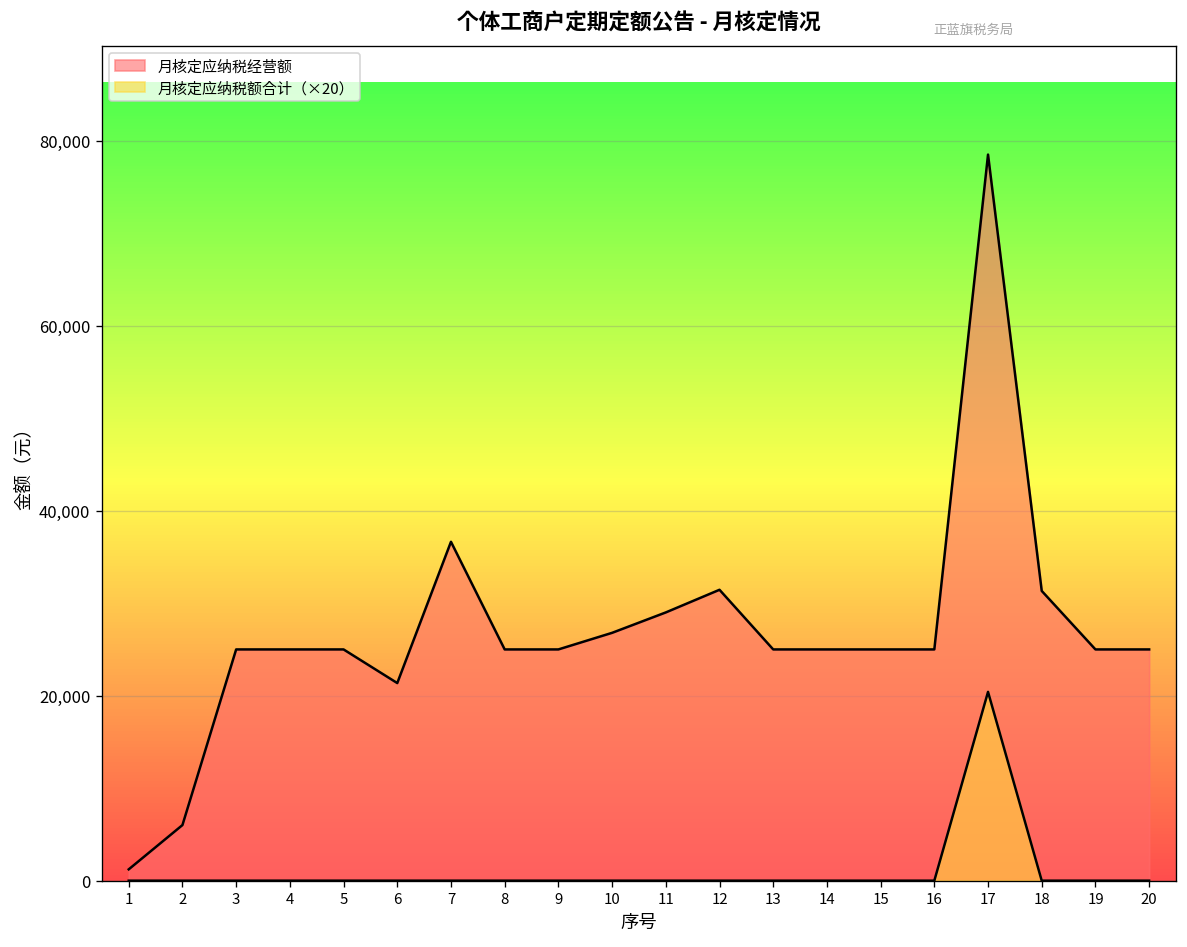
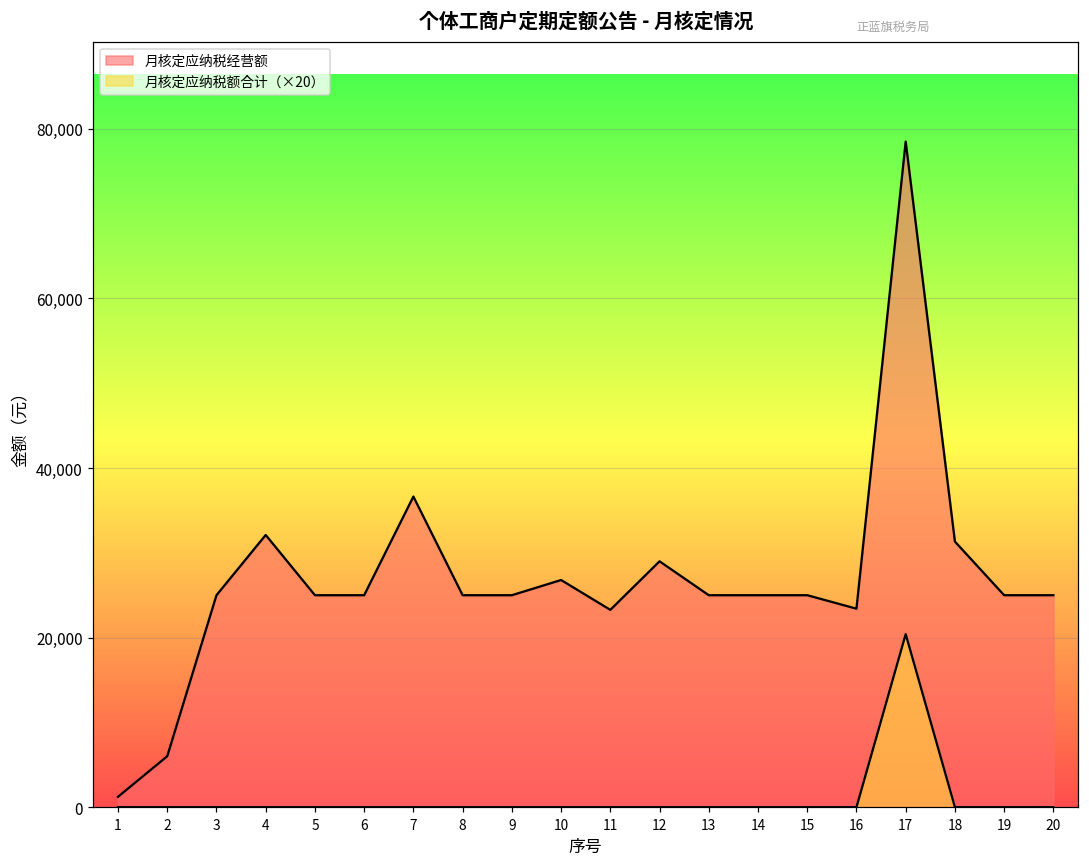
  {
    "月核定应纳税经营额": {
      "1": "1,000",
      "2": "6,000",
      "3": "25,000",
-     "4": "25,000",
+     "4": "32,000",
      "5": "25,000",
-     "6": "21,000",
+     "6": "25,000",
      "7": "37,000",
      "8": "25,000",
      "9": "25,000",
      "10": "27,000",
-     "11": "29,000",
-     "12": "31,000",
+     "11": "23,000",
+     "12": "29,000",
      "13": "25,000",
      "14": "25,000",
      "15": "25,000",
-     "16": "25,000",
+     "16": "23,000",
      "17": "79,000",
      "18": "31,000",
      "19": "25,000",
      "20": "25,000"
    },
    "月核定应纳税额合计（×20）": {
      "1": "0",
      "2": "0",
      "3": "0",
      "4": "0",
      "5": "0",
      "6": "0",
      "7": "0",
      "8": "0",
      "9": "0",
      "10": "0",
      "11": "0",
      "12": "0",
      "13": "0",
      "14": "0",
      "15": "0",
      "16": "0",
      "17": "20,000",
      "18": "0",
      "19": "0",
      "20": "0"
    }
  }
